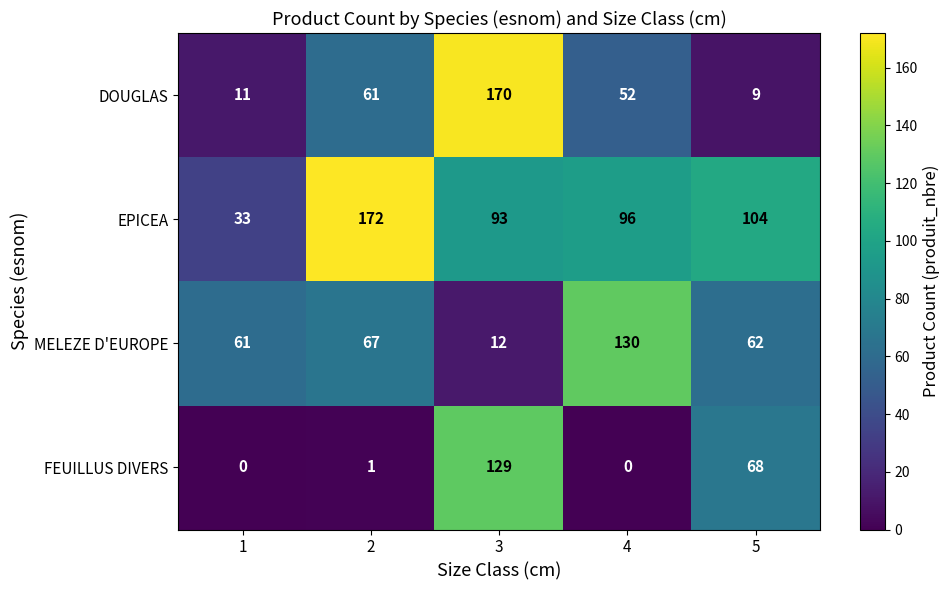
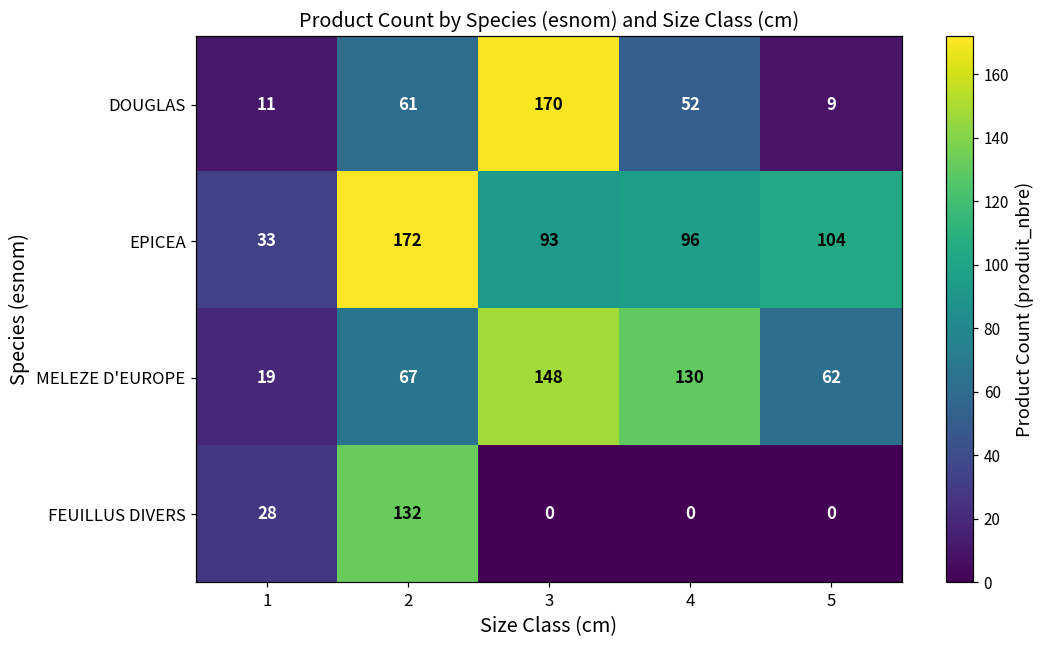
  {
    "DOUGLAS": {
      "1": 11,
      "2": 61,
      "3": 170,
      "4": 52,
      "5": 9
    },
    "EPICEA": {
      "1": 33,
      "2": 172,
      "3": 93,
      "4": 96,
      "5": 104
    },
    "MELEZE D'EUROPE": {
-     "1": 61,
+     "1": 19,
      "2": 67,
-     "3": 12,
+     "3": 148,
      "4": 130,
      "5": 62
    },
    "FEUILLUS DIVERS": {
-     "1": 0,
-     "2": 1,
-     "3": 129,
+     "1": 28,
+     "2": 132,
+     "3": 0,
      "4": 0,
-     "5": 68
+     "5": 0
    }
  }
